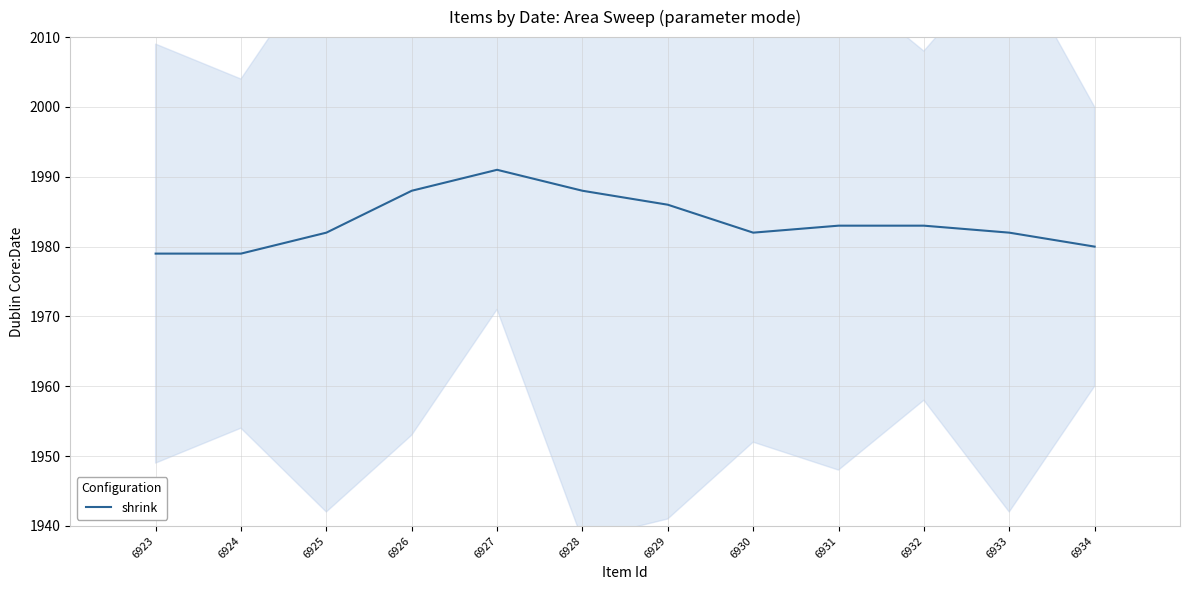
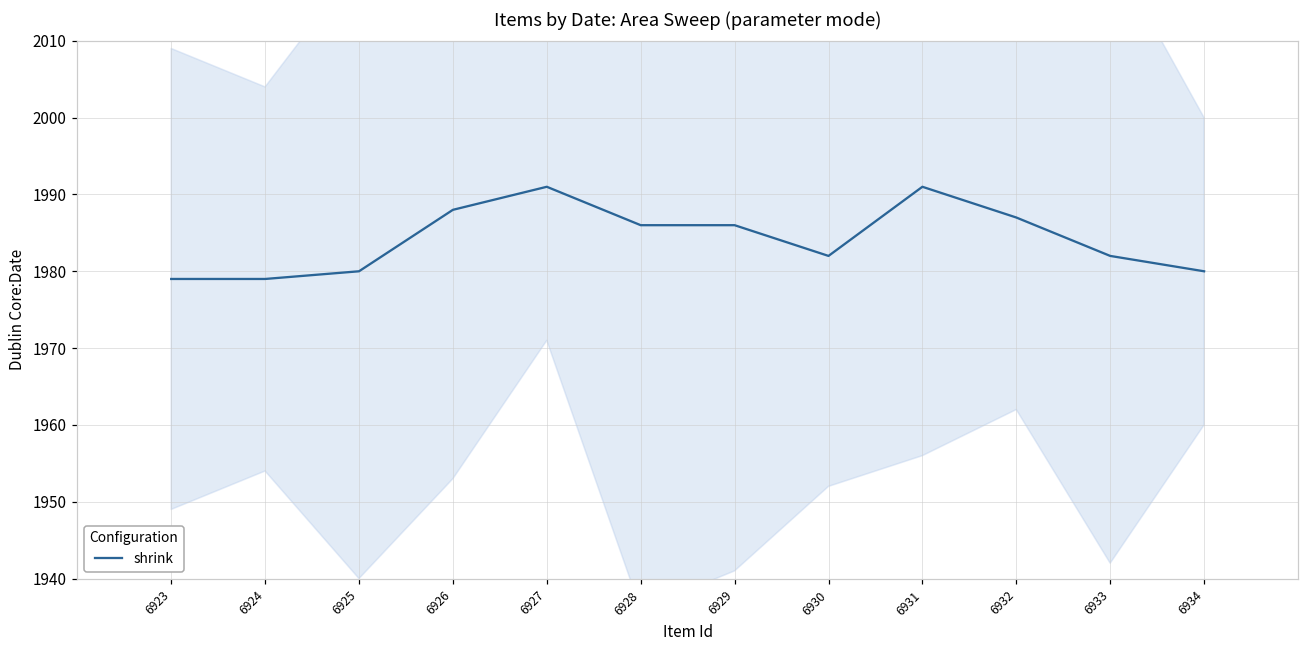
  {
    "shrink": {
      "6923": 1979,
      "6924": 1979,
-     "6925": 1982,
+     "6925": 1980,
      "6926": 1988,
      "6927": 1991,
-     "6928": 1988,
+     "6928": 1986,
      "6929": 1986,
      "6930": 1982,
-     "6931": 1983,
-     "6932": 1983,
+     "6931": 1991,
+     "6932": 1987,
      "6933": 1982,
      "6934": 1980
    }
  }
